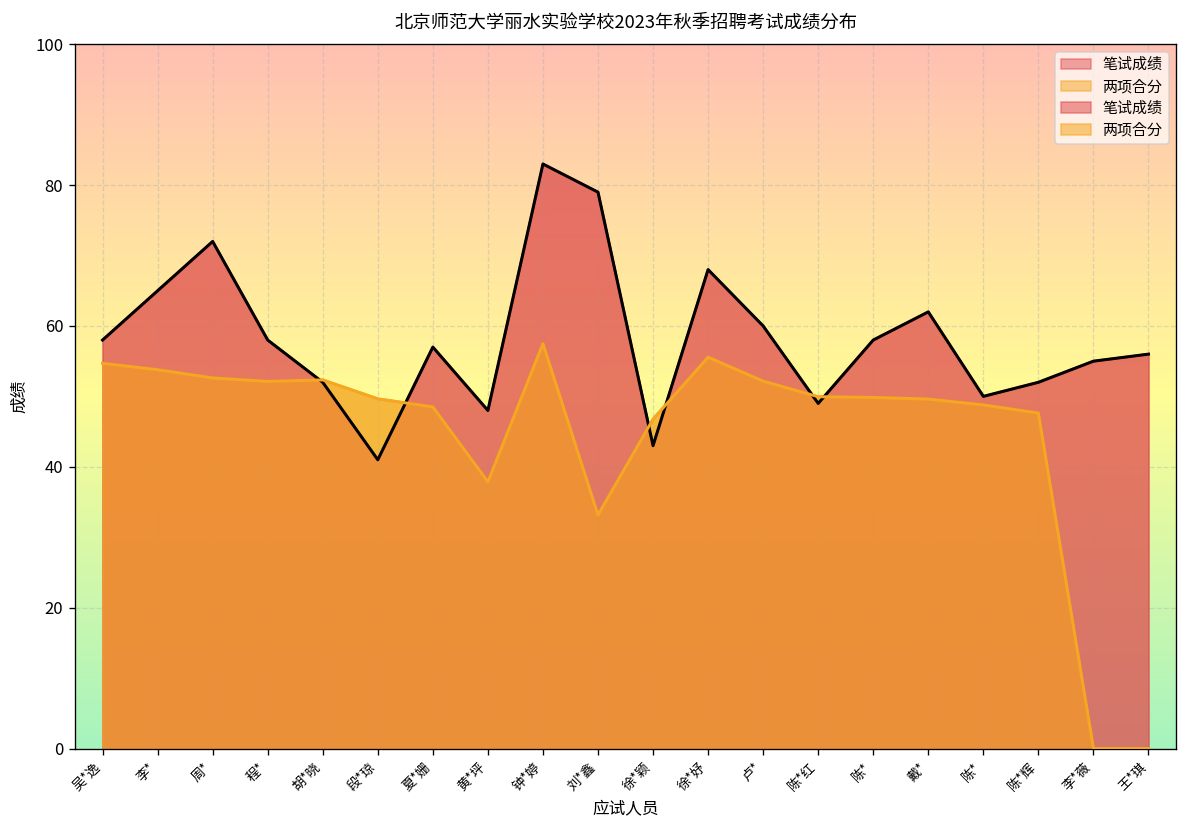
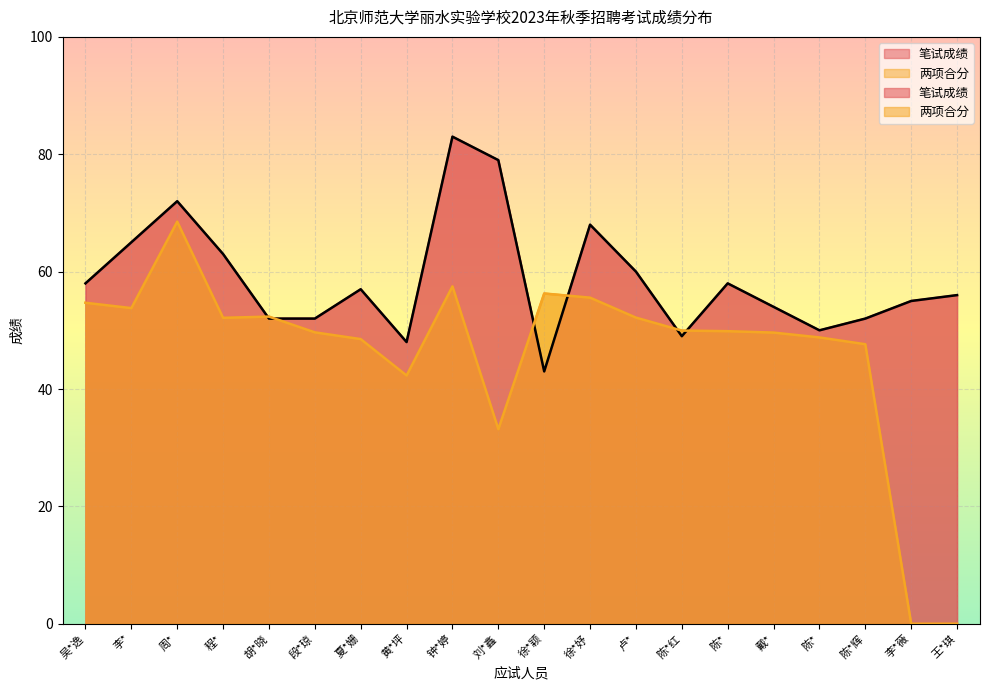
  {
    "笔试成绩": {
      "吴*逸": 58,
      "李*": 65,
      "周*": 72,
-     "程*": 58,
-     "段*琼": 41,
+     "程*": 63,
+     "段*琼": 52,
      "夏*姗": 57,
      "黄*坪": 48,
      "钟*婷": 83,
      "刘*鑫": 79,
      "徐*颖": 43,
      "徐*妤": 68,
      "卢*": 60,
      "陈*红": 49,
-     "戴*": 62,
+     "戴*": 54,
      "陈*辉": 52,
      "李*薇": 55,
      "王*琪": 56
    },
    "两项合分": {
      "吴*逸": 55,
      "李*": 54,
-     "周*": 53,
+     "周*": 69,
      "程*": 52,
      "段*琼": 50,
      "夏*姗": 49,
-     "黄*坪": 38,
+     "黄*坪": 42,
      "钟*婷": 57,
      "刘*鑫": 33,
-     "徐*颖": 47,
+     "徐*颖": 56,
      "徐*妤": 56,
      "卢*": 52,
      "陈*红": 50,
      "戴*": 50,
      "陈*辉": 48,
      "李*薇": 0,
      "王*琪": 0
    }
  }
